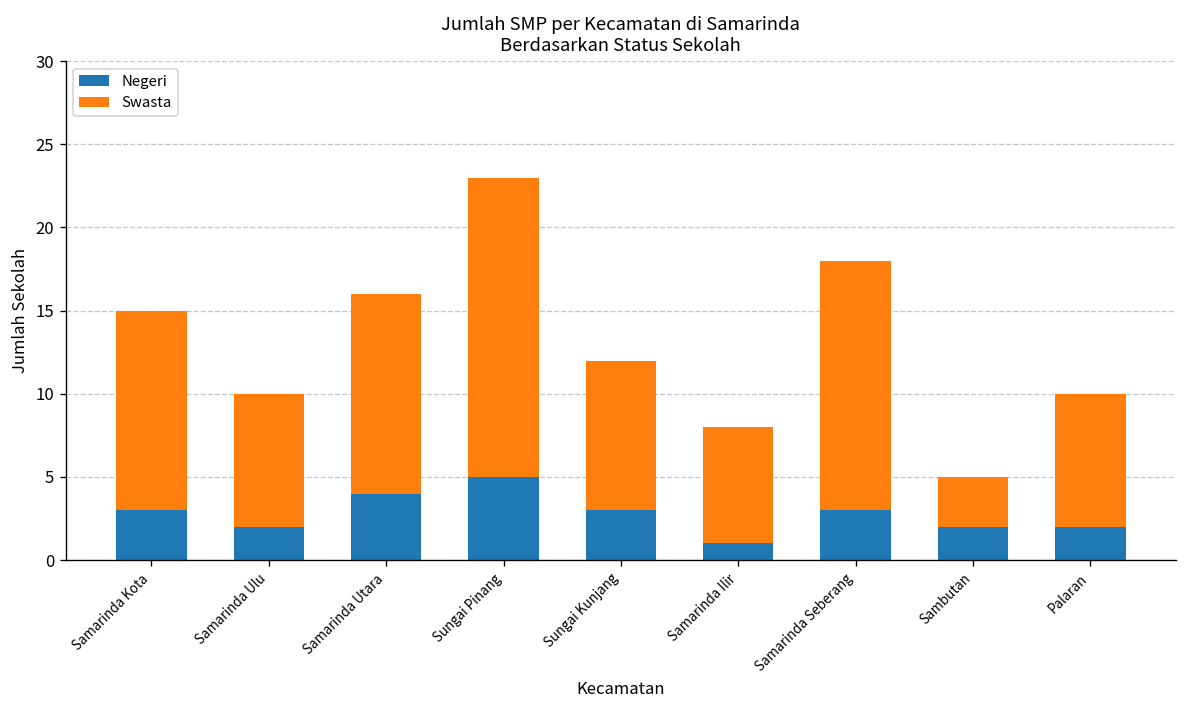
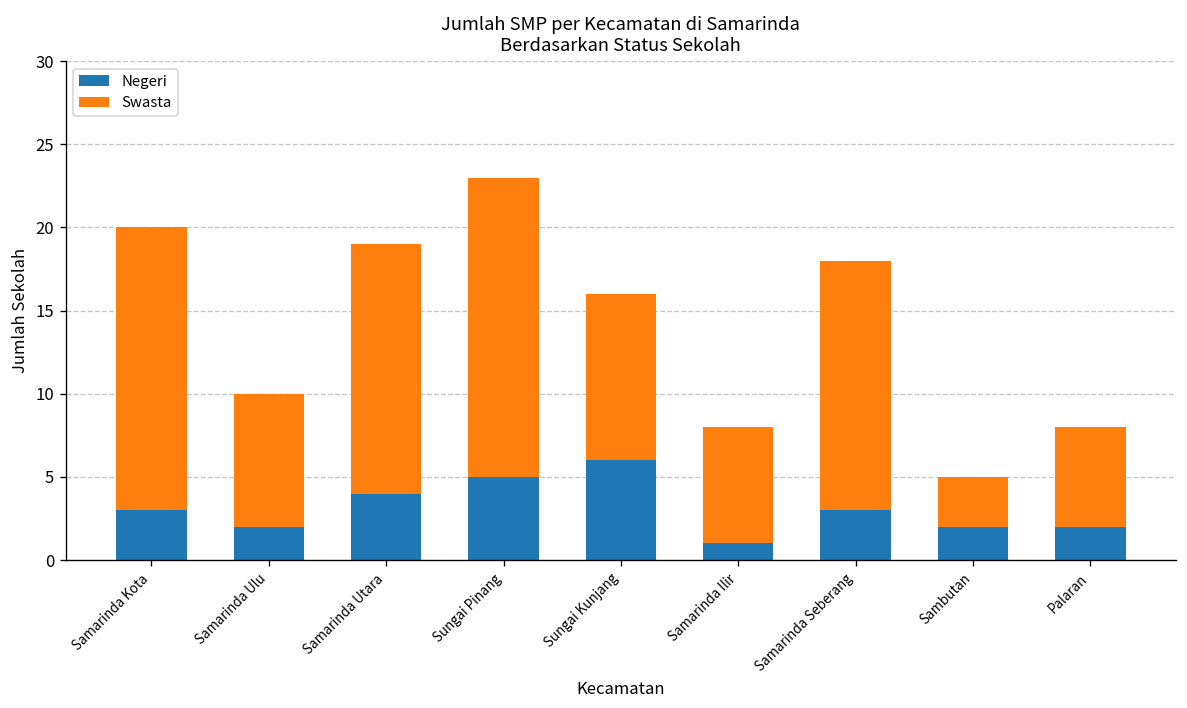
  {
    "Negeri": {
      "Samarinda Kota": 3,
      "Samarinda Ulu": 2,
      "Samarinda Utara": 4,
      "Sungai Pinang": 5,
-     "Sungai Kunjang": 3,
+     "Sungai Kunjang": 6,
      "Samarinda Ilir": 1,
      "Samarinda Seberang": 3,
      "Sambutan": 2,
      "Palaran": 2
    },
    "Swasta": {
-     "Samarinda Kota": 12,
+     "Samarinda Kota": 17,
      "Samarinda Ulu": 8,
-     "Samarinda Utara": 12,
+     "Samarinda Utara": 15,
      "Sungai Pinang": 18,
-     "Sungai Kunjang": 9,
+     "Sungai Kunjang": 10,
      "Samarinda Ilir": 7,
      "Samarinda Seberang": 15,
      "Sambutan": 3,
-     "Palaran": 8
+     "Palaran": 6
    }
  }
